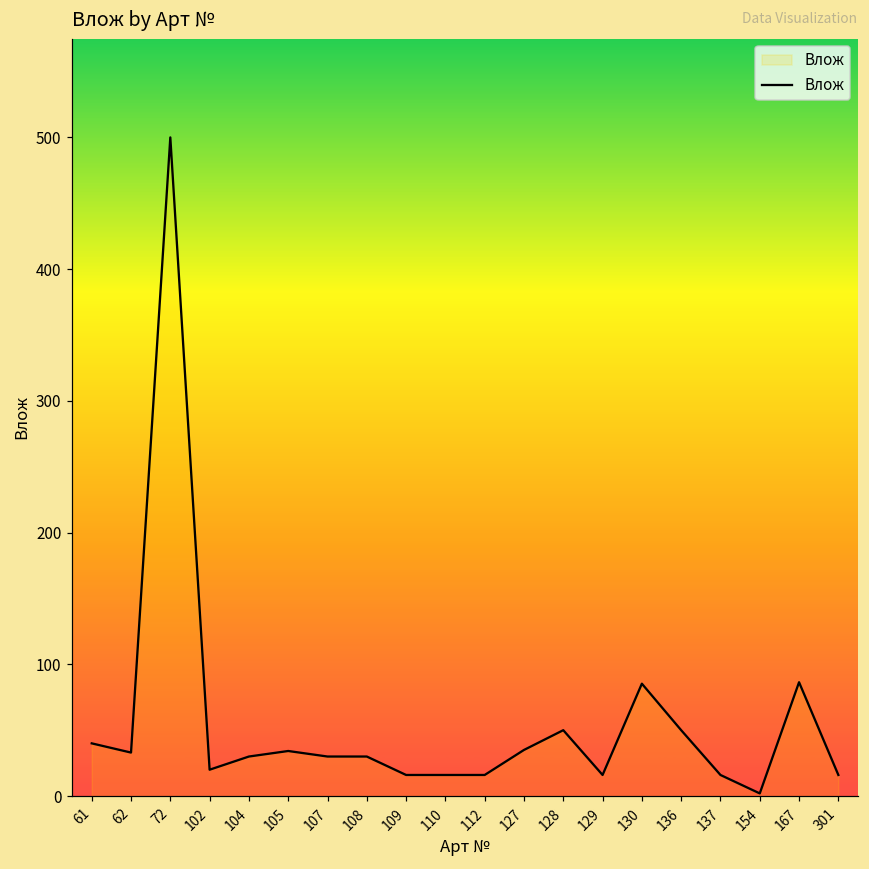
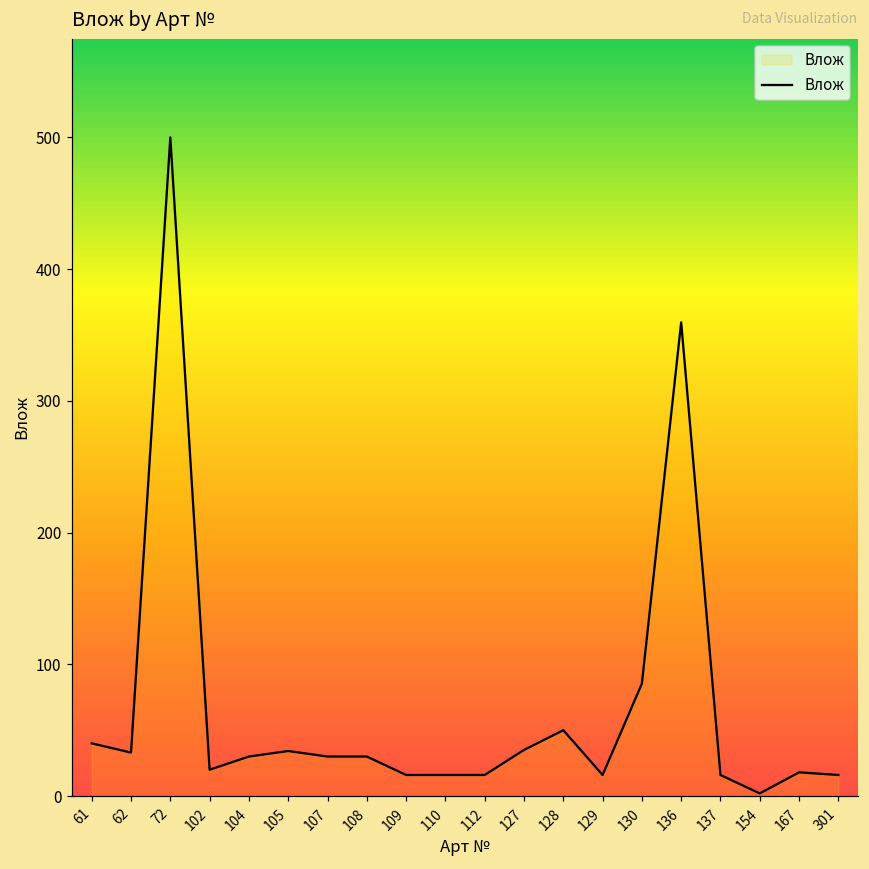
  {
    "61": 40,
    "62": 33,
    "72": 500,
    "102": 20,
    "104": 30,
    "105": 34,
    "107": 30,
    "108": 30,
    "109": 16,
    "110": 16,
    "112": 16,
    "127": 35,
    "128": 50,
    "129": 16,
    "130": 85,
-   "136": 50,
+   "136": 360,
    "137": 16,
    "154": 2,
-   "167": 86,
+   "167": 18,
    "301": 16
  }
